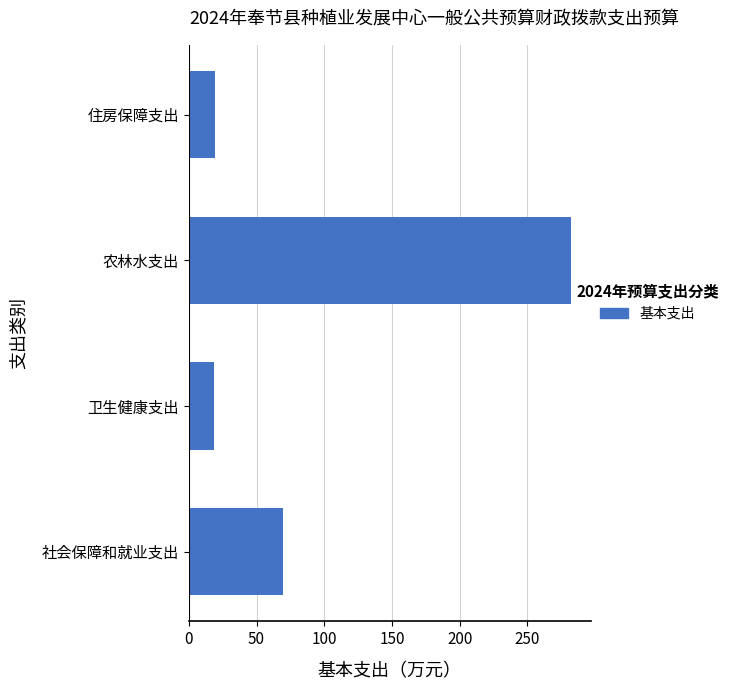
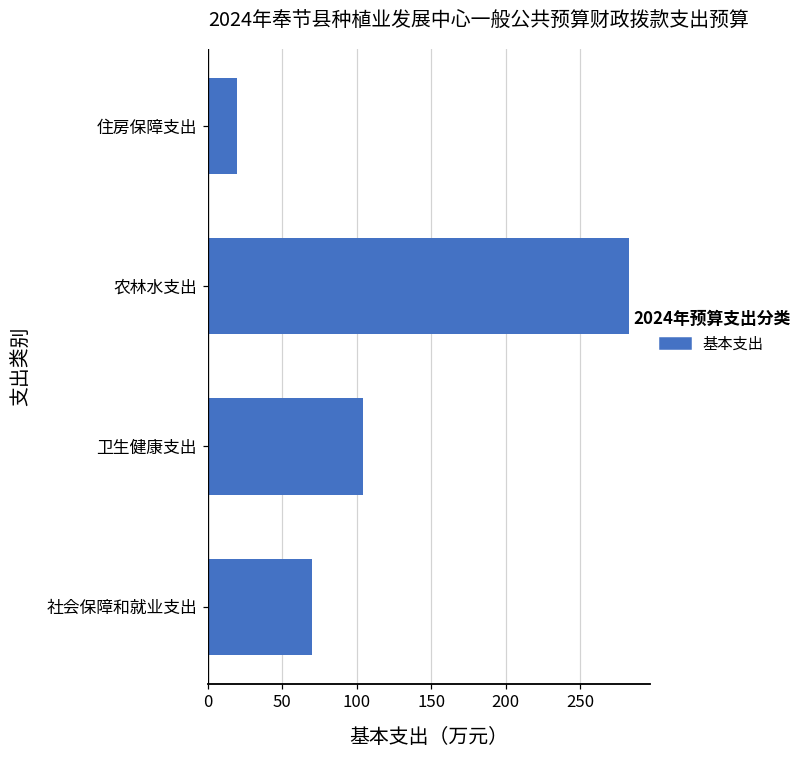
  {
    "住房保障支出": 19,
    "农林水支出": 283,
-   "卫生健康支出": 19,
+   "卫生健康支出": 104,
    "社会保障和就业支出": 70
  }
